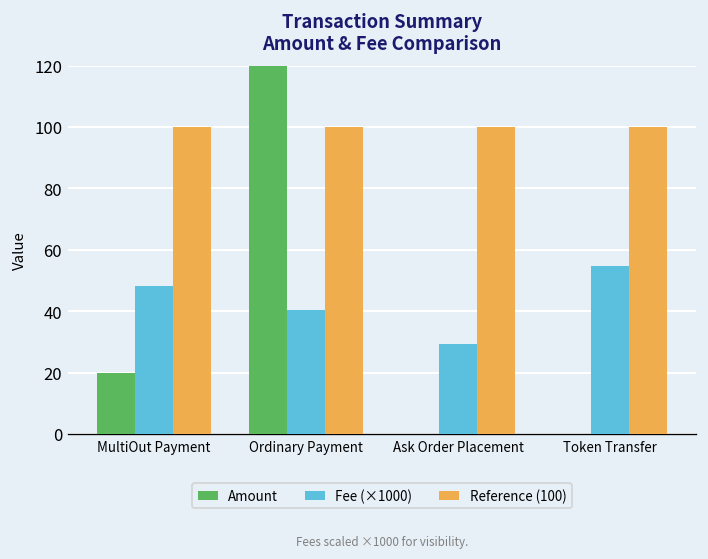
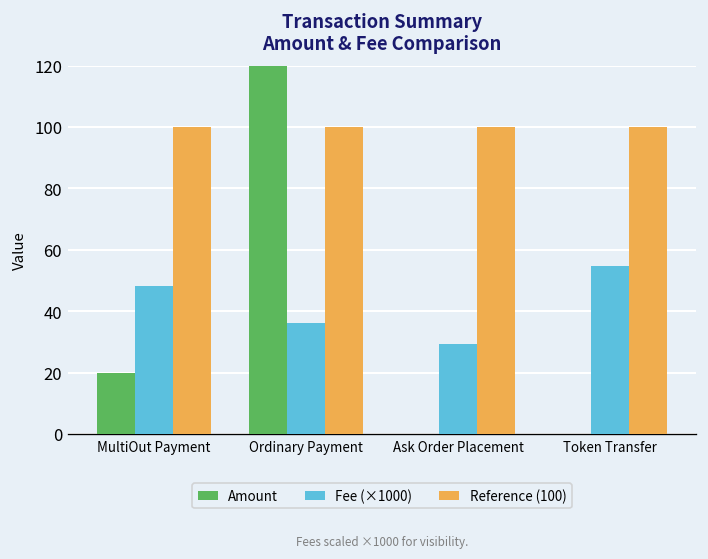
  {
    "Amount": {
      "MultiOut Payment": 20,
      "Ask Order Placement": 0,
      "Token Transfer": 0
    },
    "Fee (×1000)": {
      "MultiOut Payment": 48,
-     "Ordinary Payment": 40,
+     "Ordinary Payment": 36,
      "Ask Order Placement": 29,
      "Token Transfer": 55
    },
    "Reference (100)": {
      "MultiOut Payment": 100,
      "Ordinary Payment": 100,
      "Ask Order Placement": 100,
      "Token Transfer": 100
    }
  }
